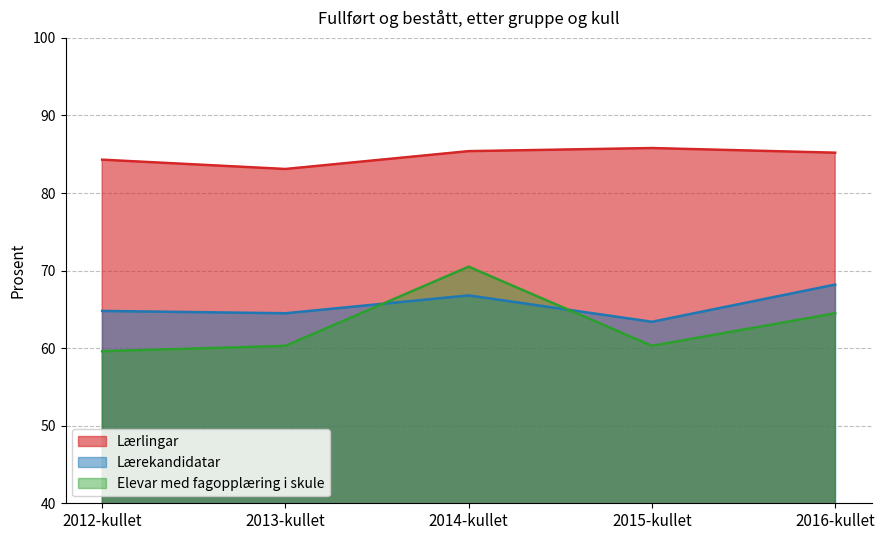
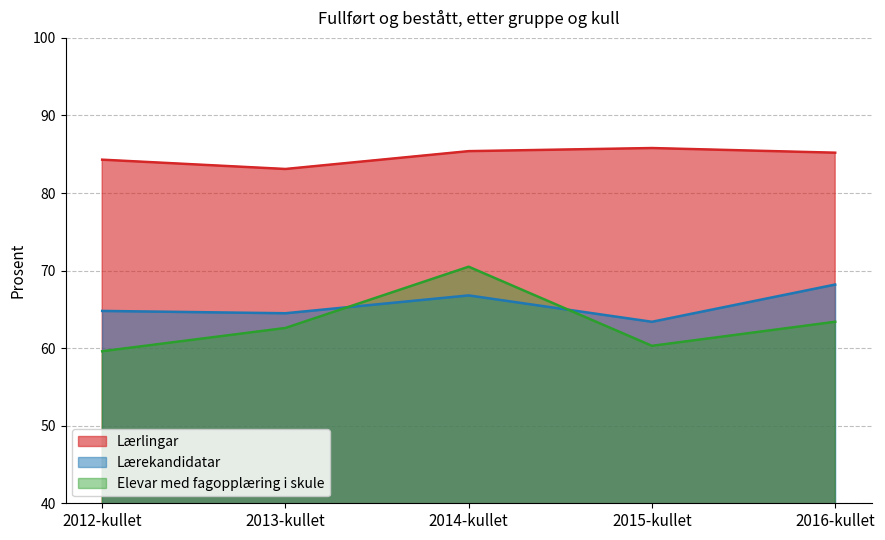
  {
    "Lærlingar": {
      "2012-kullet": 84,
      "2013-kullet": 83,
      "2014-kullet": 85,
      "2015-kullet": 86,
      "2016-kullet": 85
    },
    "Lærekandidatar": {
      "2012-kullet": 65,
      "2013-kullet": 65,
      "2014-kullet": 67,
      "2015-kullet": 63,
      "2016-kullet": 68
    },
    "Elevar med fagopplæring i skule": {
      "2012-kullet": 60,
-     "2013-kullet": 60,
+     "2013-kullet": 63,
      "2014-kullet": 71,
      "2015-kullet": 60,
-     "2016-kullet": 65
+     "2016-kullet": 63
    }
  }
